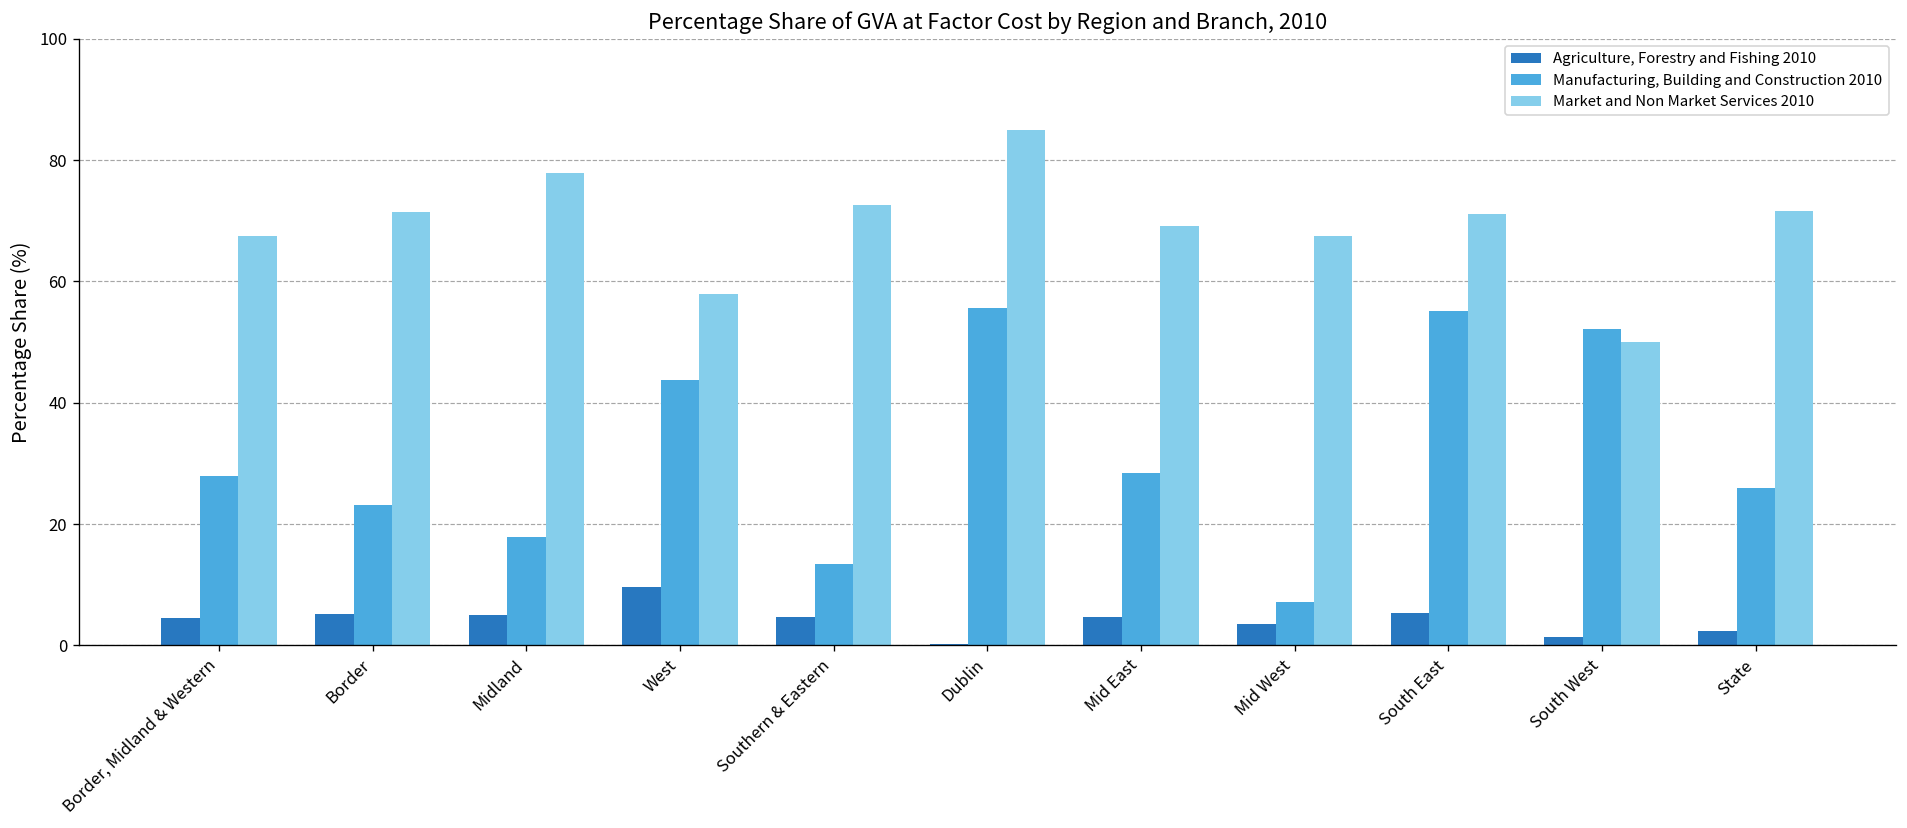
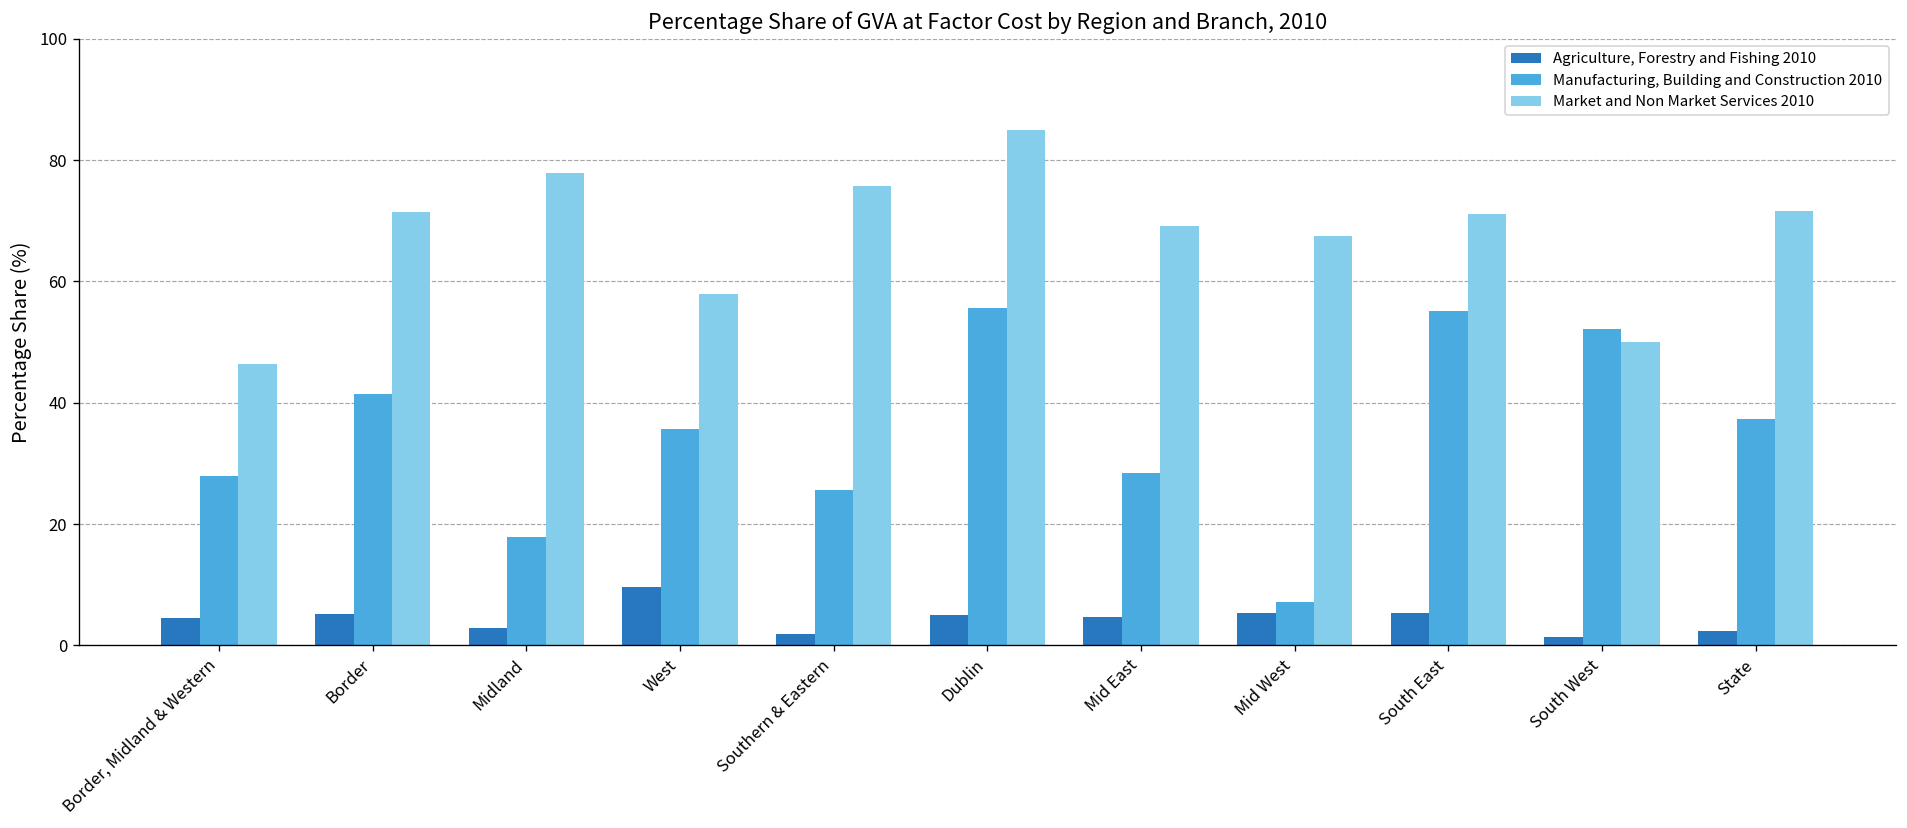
  {
    "Agriculture, Forestry and Fishing 2010": {
      "Border, Midland & Western": 5,
      "Border": 5,
-     "Midland": 5,
+     "Midland": 3,
      "West": 10,
-     "Southern & Eastern": 5,
-     "Dublin": 0,
+     "Southern & Eastern": 2,
+     "Dublin": 5,
      "Mid East": 5,
-     "Mid West": 4,
+     "Mid West": 5,
      "South East": 5,
      "South West": 1,
      "State": 2
    },
    "Manufacturing, Building and Construction 2010": {
      "Border, Midland & Western": 28,
-     "Border": 23,
+     "Border": 41,
      "Midland": 18,
-     "West": 44,
-     "Southern & Eastern": 13,
+     "West": 36,
+     "Southern & Eastern": 26,
      "Dublin": 56,
      "Mid East": 28,
      "Mid West": 7,
      "South East": 55,
      "South West": 52,
-     "State": 26
+     "State": 37
    },
    "Market and Non Market Services 2010": {
-     "Border, Midland & Western": 67,
+     "Border, Midland & Western": 46,
      "Border": 72,
      "Midland": 78,
      "West": 58,
-     "Southern & Eastern": 73,
+     "Southern & Eastern": 76,
      "Dublin": 85,
      "Mid East": 69,
      "Mid West": 67,
      "South East": 71,
      "South West": 50,
      "State": 72
    }
  }
